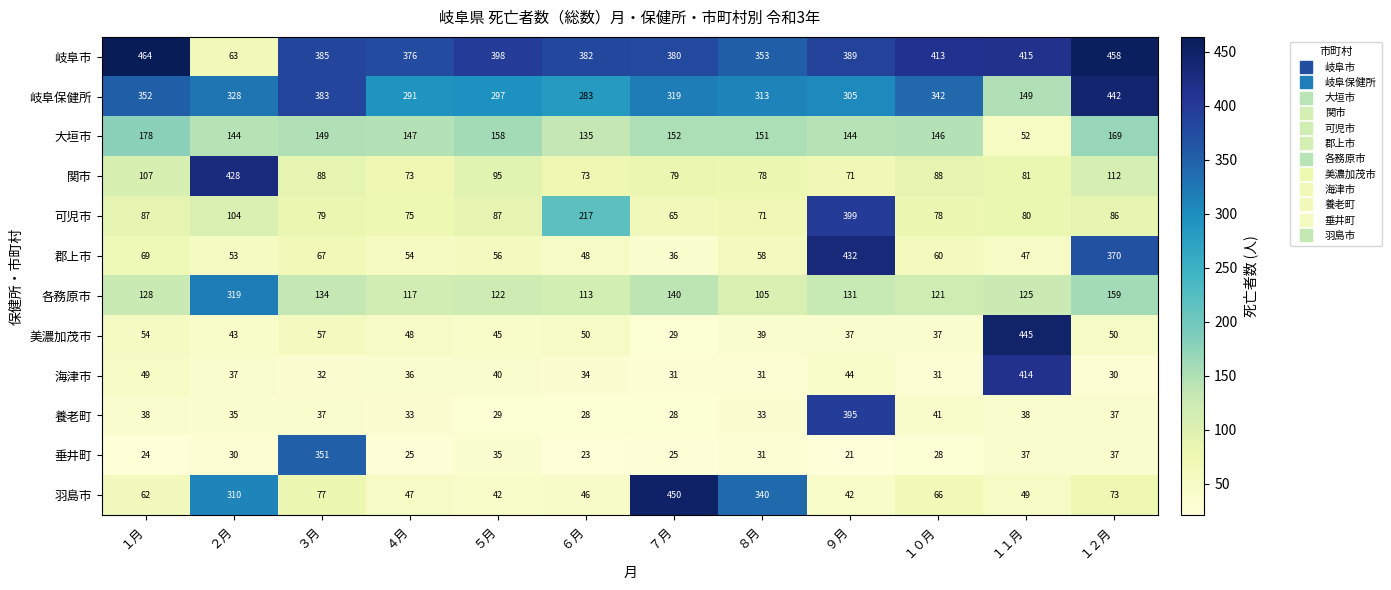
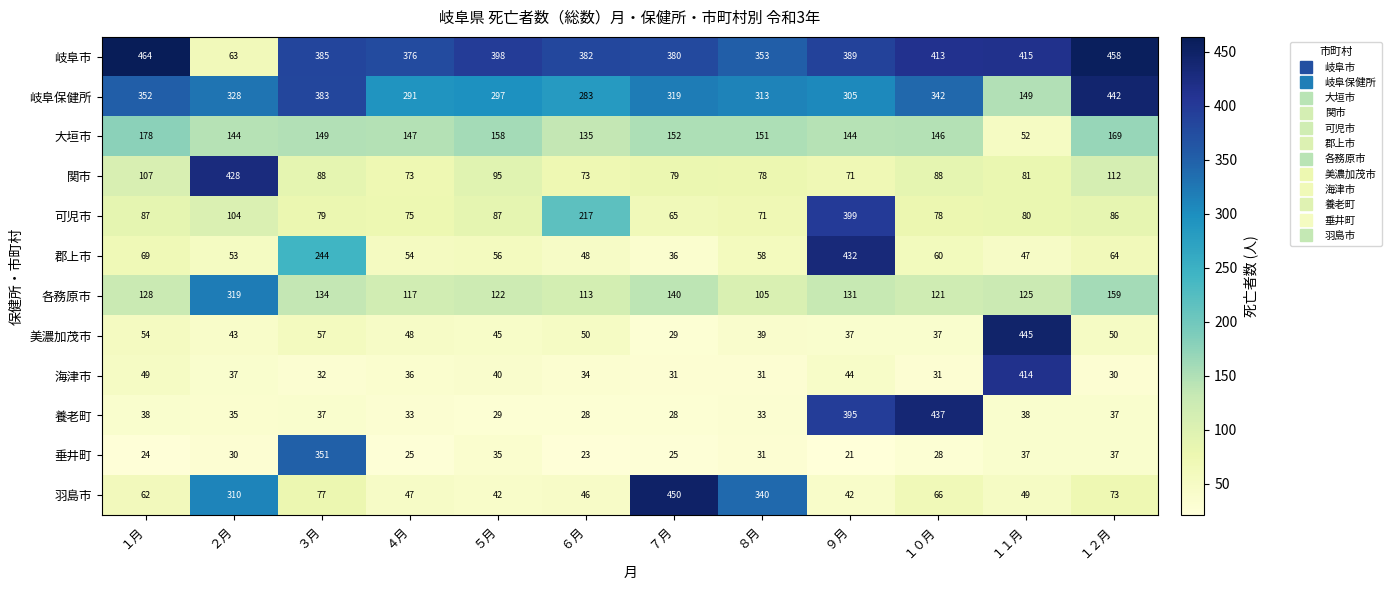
  {
    "岐阜市": {
      "１月": 464,
      "２月": 63,
      "３月": 385,
      "４月": 376,
      "５月": 398,
      "６月": 382,
      "７月": 380,
      "８月": 353,
      "９月": 389,
      "１０月": 413,
      "１１月": 415,
      "１２月": 458
    },
    "岐阜保健所": {
      "１月": 352,
      "２月": 328,
      "３月": 383,
      "４月": 291,
      "５月": 297,
      "６月": 283,
      "７月": 319,
      "８月": 313,
      "９月": 305,
      "１０月": 342,
      "１１月": 149,
      "１２月": 442
    },
    "大垣市": {
      "１月": 178,
      "２月": 144,
      "３月": 149,
      "４月": 147,
      "５月": 158,
      "６月": 135,
      "７月": 152,
      "８月": 151,
      "９月": 144,
      "１０月": 146,
      "１１月": 52,
      "１２月": 169
    },
    "関市": {
      "１月": 107,
      "２月": 428,
      "３月": 88,
      "４月": 73,
      "５月": 95,
      "６月": 73,
      "７月": 79,
      "８月": 78,
      "９月": 71,
      "１０月": 88,
      "１１月": 81,
      "１２月": 112
    },
    "可児市": {
      "１月": 87,
      "２月": 104,
      "３月": 79,
      "４月": 75,
      "５月": 87,
      "６月": 217,
      "７月": 65,
      "８月": 71,
      "９月": 399,
      "１０月": 78,
      "１１月": 80,
      "１２月": 86
    },
    "郡上市": {
      "１月": 69,
      "２月": 53,
-     "３月": 67,
+     "３月": 244,
      "４月": 54,
      "５月": 56,
      "６月": 48,
      "７月": 36,
      "８月": 58,
      "９月": 432,
      "１０月": 60,
      "１１月": 47,
-     "１２月": 370
+     "１２月": 64
    },
    "各務原市": {
      "１月": 128,
      "２月": 319,
      "３月": 134,
      "４月": 117,
      "５月": 122,
      "６月": 113,
      "７月": 140,
      "８月": 105,
      "９月": 131,
      "１０月": 121,
      "１１月": 125,
      "１２月": 159
    },
    "美濃加茂市": {
      "１月": 54,
      "２月": 43,
      "３月": 57,
      "４月": 48,
      "５月": 45,
      "６月": 50,
      "７月": 29,
      "８月": 39,
      "９月": 37,
      "１０月": 37,
      "１１月": 445,
      "１２月": 50
    },
    "海津市": {
      "１月": 49,
      "２月": 37,
      "３月": 32,
      "４月": 36,
      "５月": 40,
      "６月": 34,
      "７月": 31,
      "８月": 31,
      "９月": 44,
      "１０月": 31,
      "１１月": 414,
      "１２月": 30
    },
    "養老町": {
      "１月": 38,
      "２月": 35,
      "３月": 37,
      "４月": 33,
      "５月": 29,
      "６月": 28,
      "７月": 28,
      "８月": 33,
      "９月": 395,
-     "１０月": 41,
+     "１０月": 437,
      "１１月": 38,
      "１２月": 37
    },
    "垂井町": {
      "１月": 24,
      "２月": 30,
      "３月": 351,
      "４月": 25,
      "５月": 35,
      "６月": 23,
      "７月": 25,
      "８月": 31,
      "９月": 21,
      "１０月": 28,
      "１１月": 37,
      "１２月": 37
    },
    "羽島市": {
      "１月": 62,
      "２月": 310,
      "３月": 77,
      "４月": 47,
      "５月": 42,
      "６月": 46,
      "７月": 450,
      "８月": 340,
      "９月": 42,
      "１０月": 66,
      "１１月": 49,
      "１２月": 73
    }
  }
